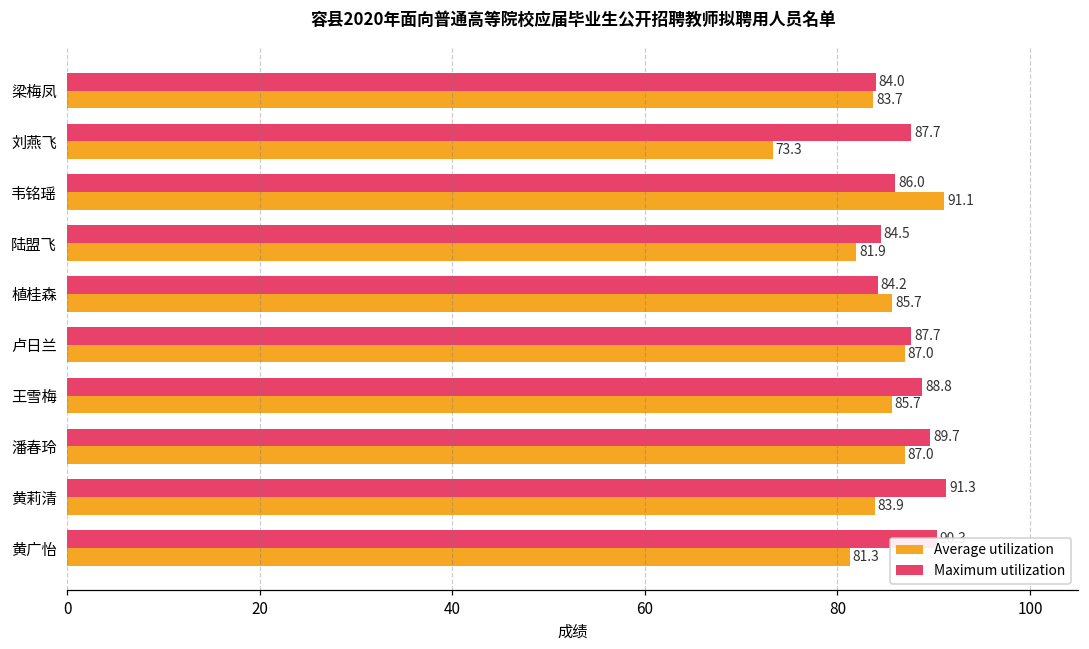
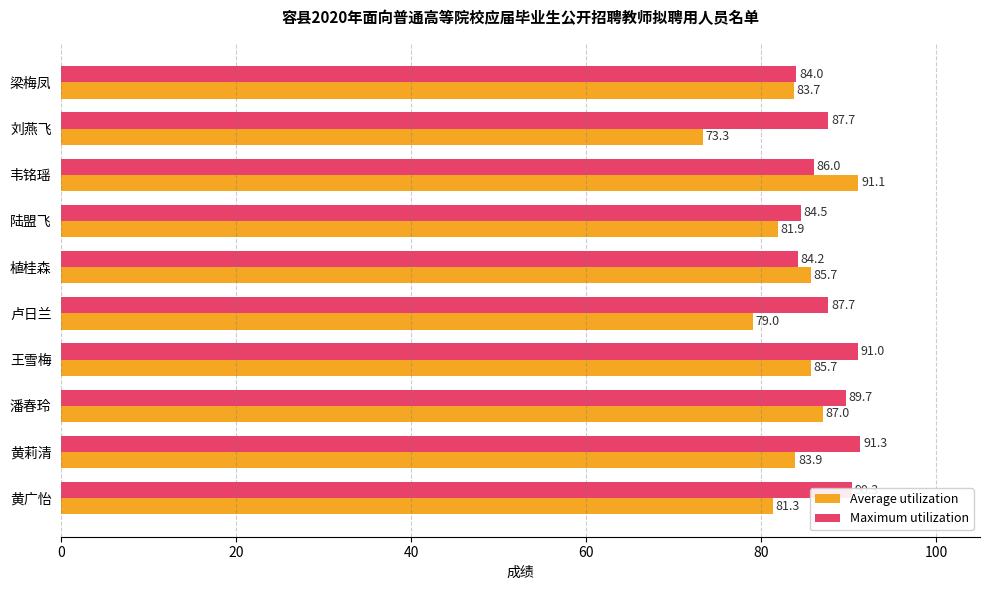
  {
    "Average utilization": {
      "梁梅凤": 83.7,
      "刘燕飞": 73.3,
      "韦铭瑶": 91.1,
      "陆盟飞": 81.9,
      "植桂森": 85.7,
-     "卢日兰": 87.0,
+     "卢日兰": 79.0,
      "王雪梅": 85.7,
      "潘春玲": 87.0,
      "黄莉清": 83.9,
      "黄广怡": 81.3
    },
    "Maximum utilization": {
      "梁梅凤": 84.0,
      "刘燕飞": 87.7,
      "韦铭瑶": 86.0,
      "陆盟飞": 84.5,
      "植桂森": 84.2,
      "卢日兰": 87.7,
-     "王雪梅": 88.8,
+     "王雪梅": 91.0,
      "潘春玲": 89.7,
      "黄莉清": 91.3
    }
  }
